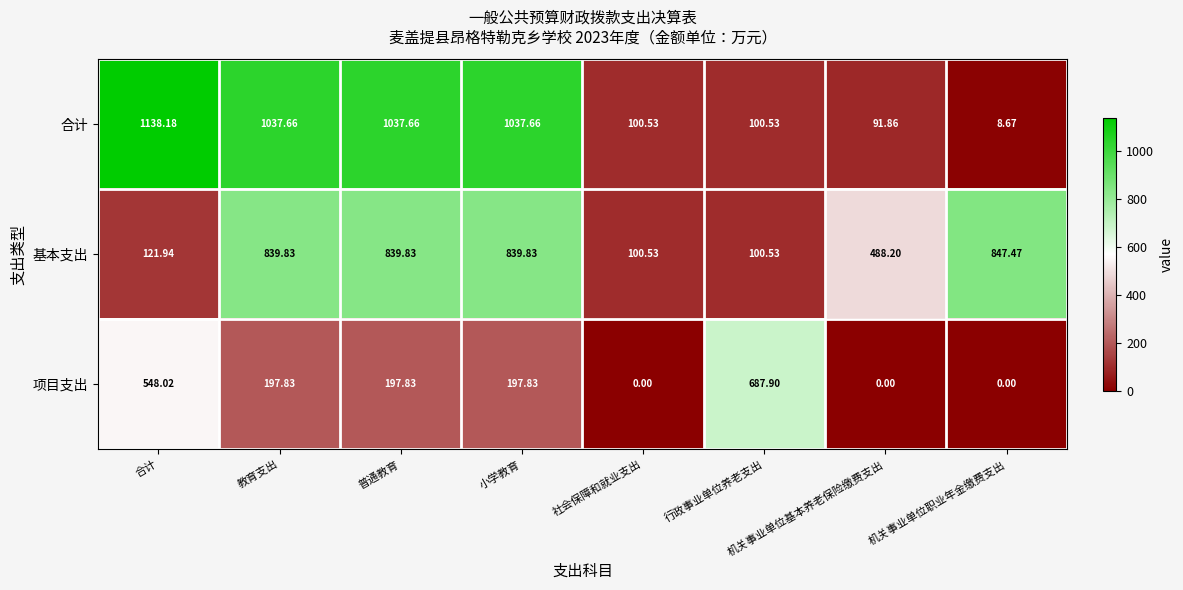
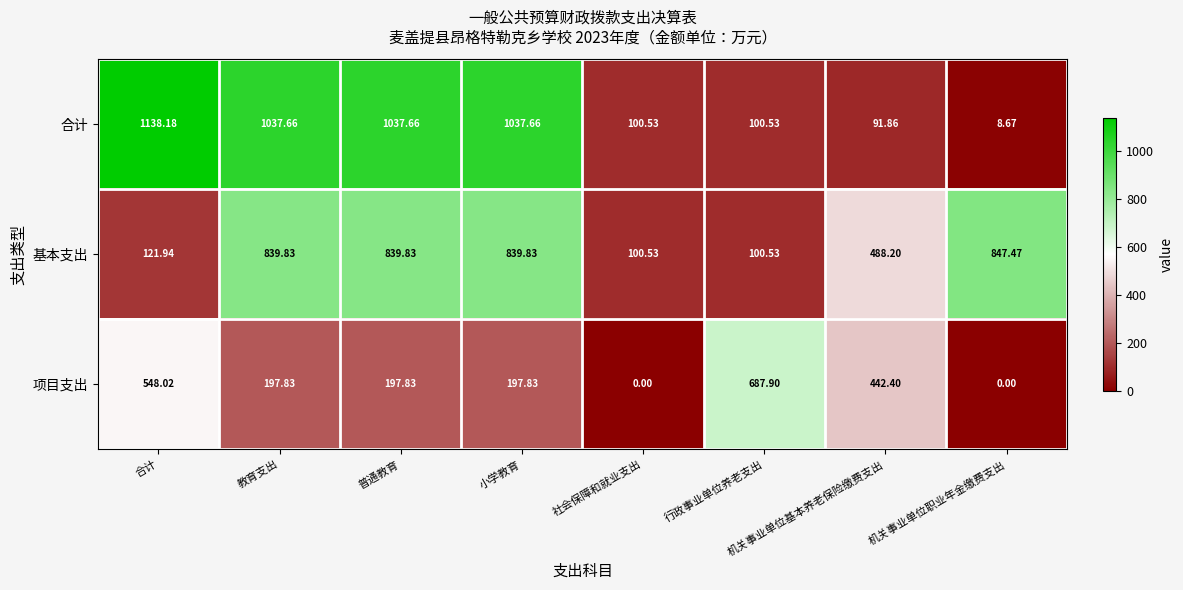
  {
    "合计": {
      "合计": 1138.18,
      "教育支出": 1037.66,
      "普通教育": 1037.66,
      "小学教育": 1037.66,
      "社会保障和就业支出": 100.53,
      "行政事业单位养老支出": 100.53,
      "机关事业单位基本养老保险缴费支出": 91.86,
      "机关事业单位职业年金缴费支出": 8.67
    },
    "基本支出": {
      "合计": 121.94,
      "教育支出": 839.83,
      "普通教育": 839.83,
      "小学教育": 839.83,
      "社会保障和就业支出": 100.53,
      "行政事业单位养老支出": 100.53,
      "机关事业单位基本养老保险缴费支出": 488.20,
      "机关事业单位职业年金缴费支出": 847.47
    },
    "项目支出": {
      "合计": 548.02,
      "教育支出": 197.83,
      "普通教育": 197.83,
      "小学教育": 197.83,
      "社会保障和就业支出": 0.00,
      "行政事业单位养老支出": 687.90,
-     "机关事业单位基本养老保险缴费支出": 0.00,
+     "机关事业单位基本养老保险缴费支出": 442.40,
      "机关事业单位职业年金缴费支出": 0.00
    }
  }
